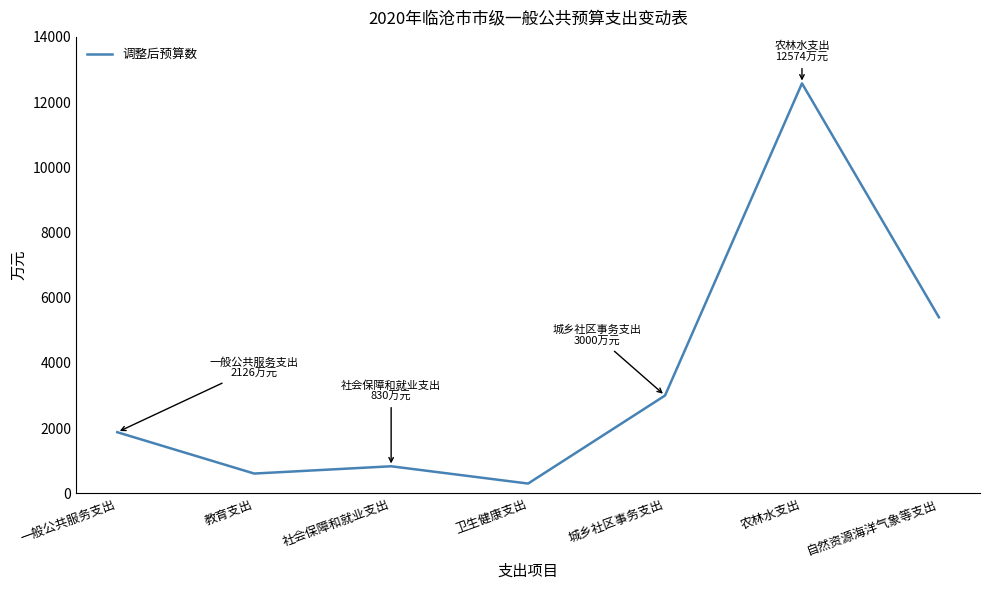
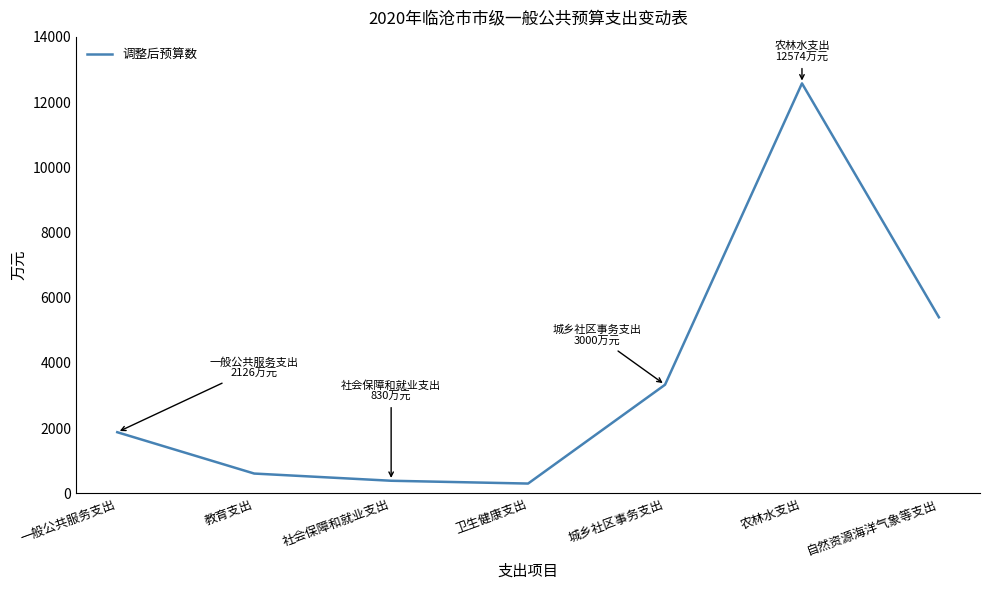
  {
    "教育支出": 600,
-   "社会保障和就业支出": 800,
+   "社会保障和就业支出": 400,
    "卫生健康支出": 300,
-   "城乡社区事务支出": 3000,
+   "城乡社区事务支出": 3300,
    "自然资源海洋气象等支出": 5400
  }
